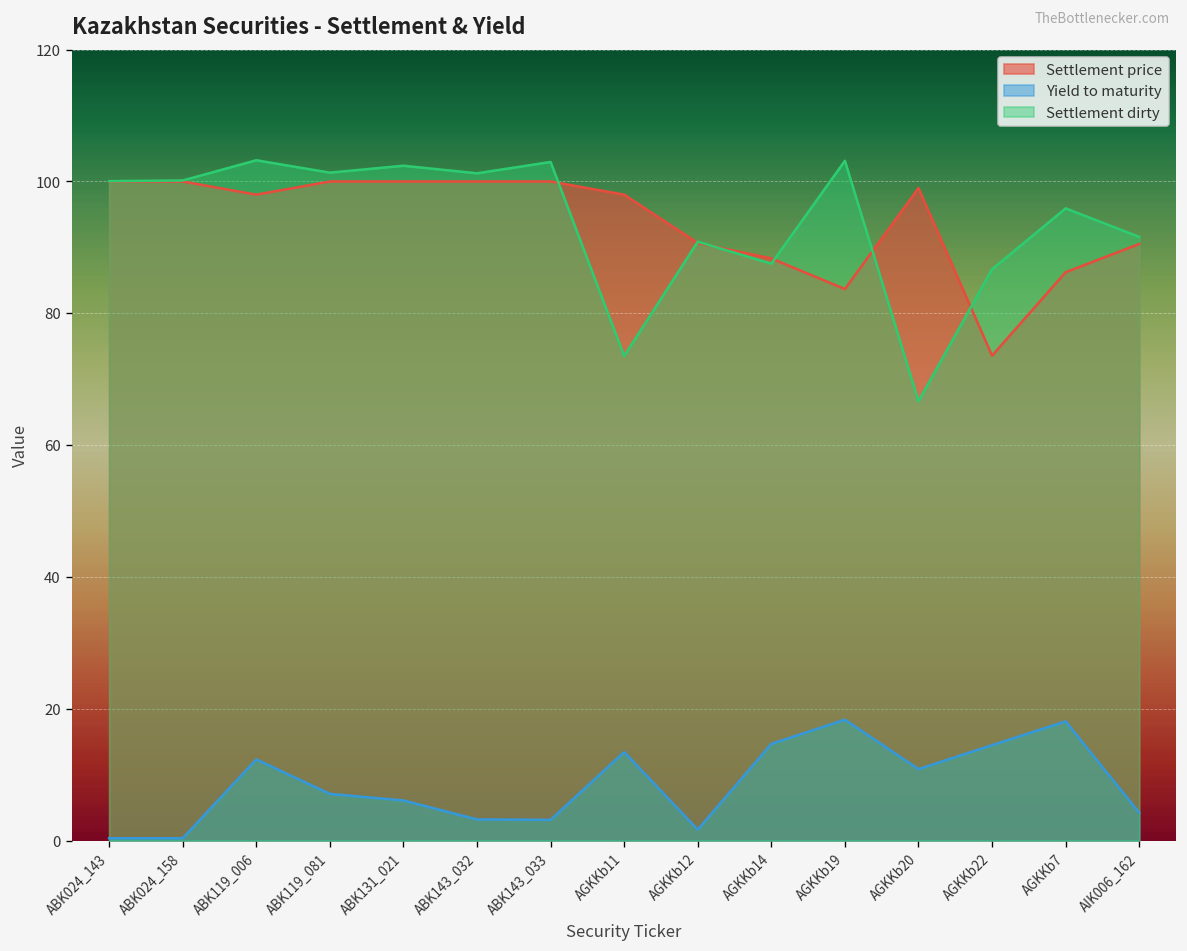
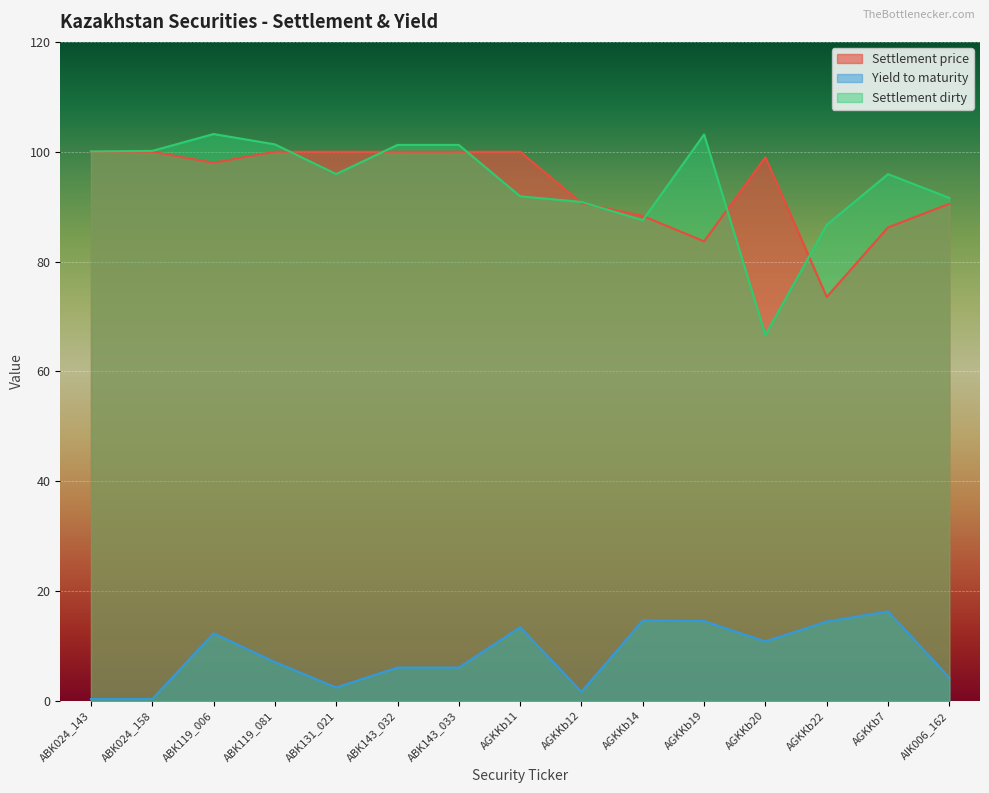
  {
    "Settlement price": {
      "ABK119_006": 98,
      "ABK119_081": 100,
      "ABK131_021": 100,
      "ABK143_032": 100,
      "ABK143_033": 100,
-     "AGKKb11": 98,
+     "AGKKb11": 100,
      "AGKKb14": 88,
      "AGKKb19": 84,
      "AGKKb20": 99,
      "AGKKb22": 74,
      "AGKKb7": 86,
      "AIK006_162": 91
    },
    "Yield to maturity": {
      "ABK024_143": 0,
      "ABK024_158": 0,
      "ABK119_006": 12,
      "ABK119_081": 7,
-     "ABK131_021": 6,
-     "ABK143_032": 3,
-     "ABK143_033": 3,
+     "ABK131_021": 2,
+     "ABK143_032": 6,
+     "ABK143_033": 6,
      "AGKKb11": 13,
      "AGKKb12": 2,
      "AGKKb14": 15,
-     "AGKKb19": 18,
+     "AGKKb19": 15,
      "AGKKb20": 11,
      "AGKKb22": 14,
-     "AGKKb7": 18,
+     "AGKKb7": 16,
      "AIK006_162": 4
    },
    "Settlement dirty": {
      "ABK119_006": 103,
      "ABK119_081": 101,
-     "ABK131_021": 102,
+     "ABK131_021": 96,
      "ABK143_032": 101,
-     "ABK143_033": 103,
-     "AGKKb11": 74,
+     "ABK143_033": 101,
+     "AGKKb11": 92,
      "AGKKb14": 88,
      "AGKKb19": 103,
      "AGKKb20": 67,
      "AGKKb22": 87,
      "AGKKb7": 96,
      "AIK006_162": 92
    }
  }
